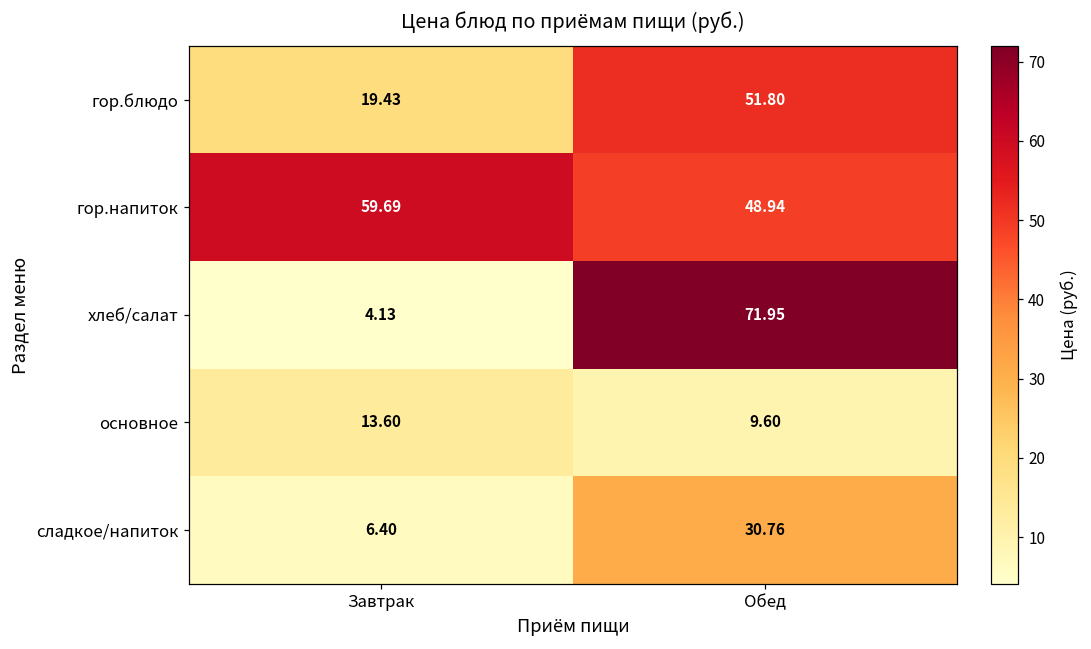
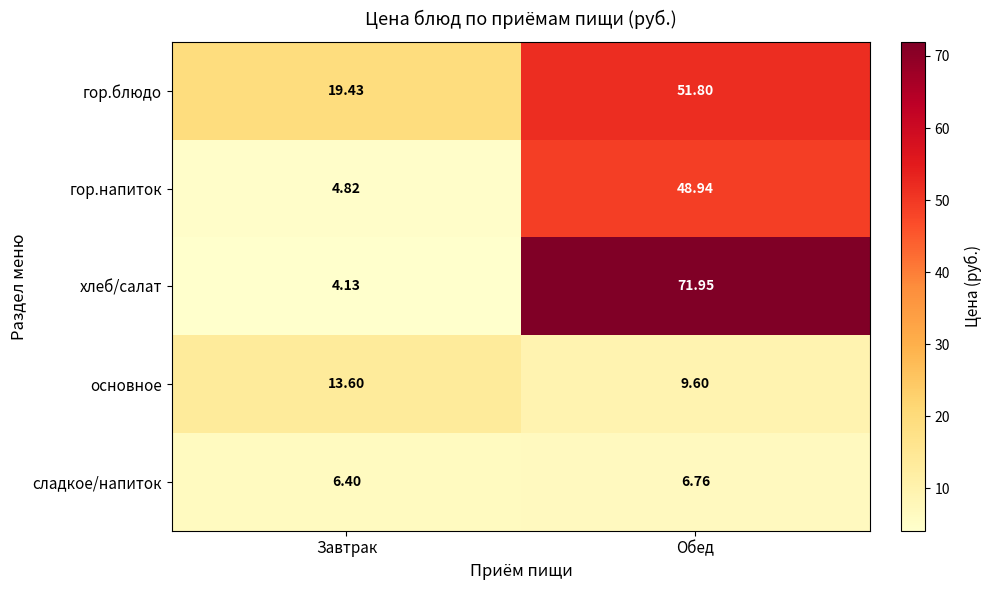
  {
    "гор.блюдо": {
      "Завтрак": 19.43,
      "Обед": 51.80
    },
    "гор.напиток": {
-     "Завтрак": 59.69,
+     "Завтрак": 4.82,
      "Обед": 48.94
    },
    "хлеб/салат": {
      "Завтрак": 4.13,
      "Обед": 71.95
    },
    "основное": {
      "Завтрак": 13.60,
      "Обед": 9.60
    },
    "сладкое/напиток": {
      "Завтрак": 6.40,
-     "Обед": 30.76
+     "Обед": 6.76
    }
  }
